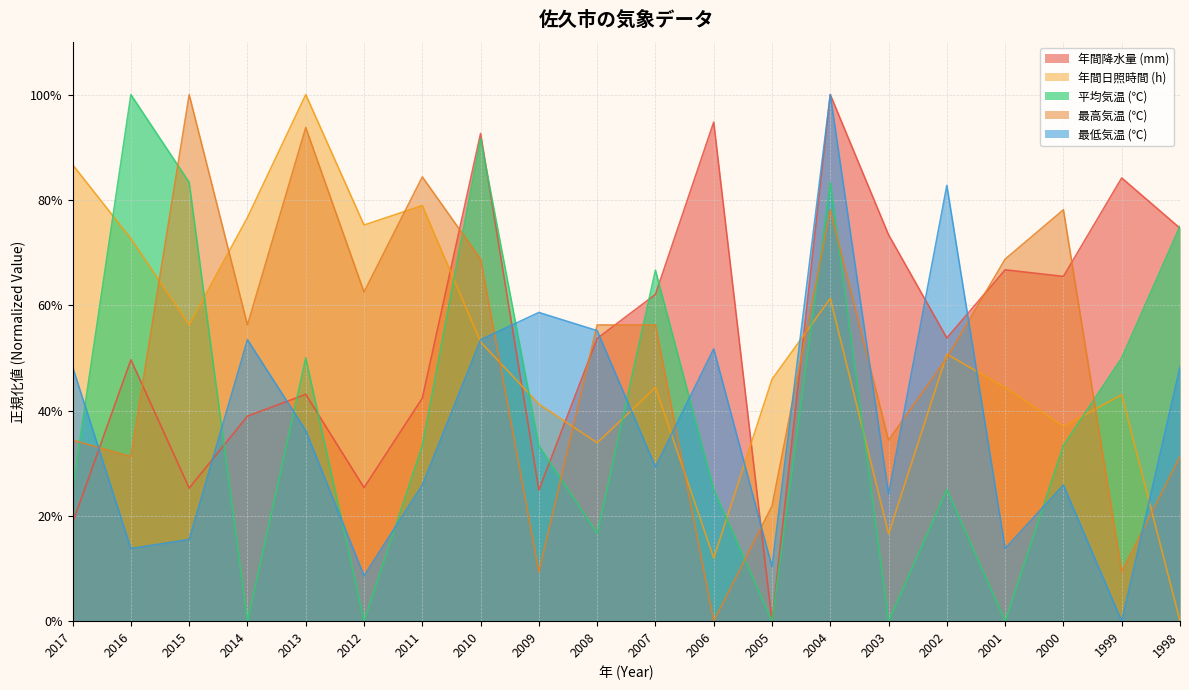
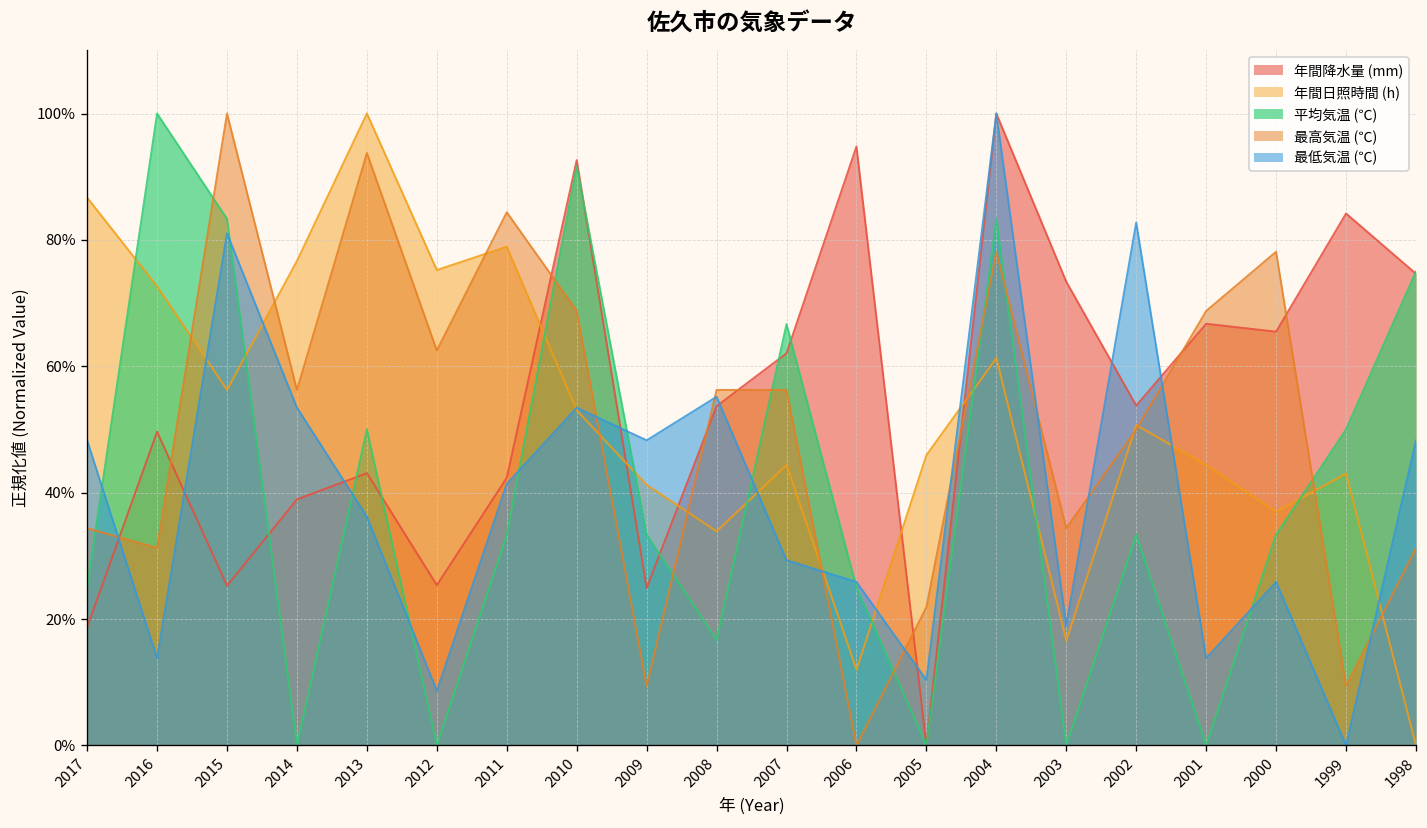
  {
    "平均気温 (℃)": {
      "2017": "25%",
      "2016": "100%",
      "2015": "83%",
      "2014": "0%",
      "2013": "50%",
      "2012": "0%",
      "2011": "33%",
      "2010": "92%",
      "2009": "33%",
      "2008": "17%",
      "2007": "67%",
      "2006": "25%",
      "2004": "83%",
      "2003": "0%",
-     "2002": "25%",
+     "2002": "33%",
      "2001": "0%",
      "2000": "33%",
      "1999": "50%"
    },
    "最低気温 (℃)": {
      "2017": "48%",
      "2016": "14%",
-     "2015": "16%",
+     "2015": "81%",
      "2014": "53%",
      "2013": "36%",
      "2012": "9%",
-     "2011": "26%",
-     "2009": "59%",
+     "2011": "41%",
+     "2009": "48%",
      "2008": "55%",
      "2007": "29%",
-     "2006": "52%",
+     "2006": "26%",
      "2005": "10%",
-     "2003": "24%",
+     "2003": "19%",
      "2002": "83%",
      "2001": "14%",
      "2000": "26%",
      "1999": "0%",
      "1998": "48%"
    }
  }
